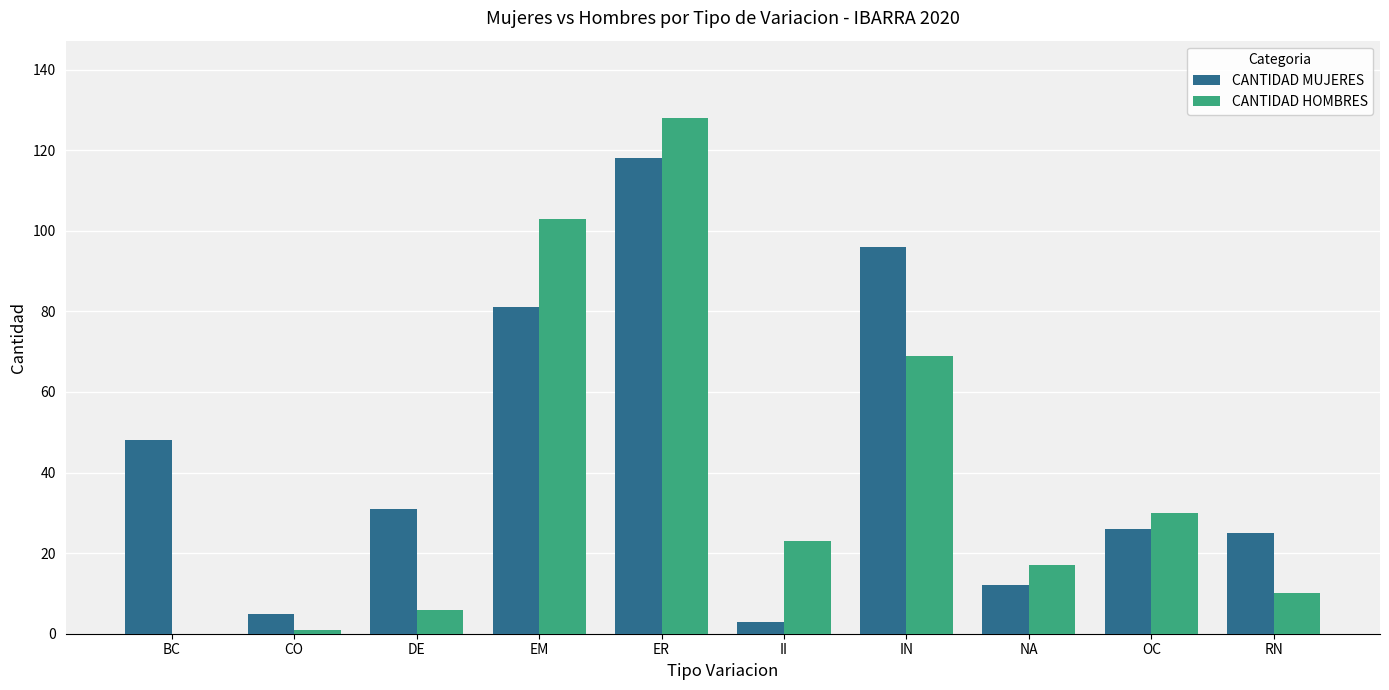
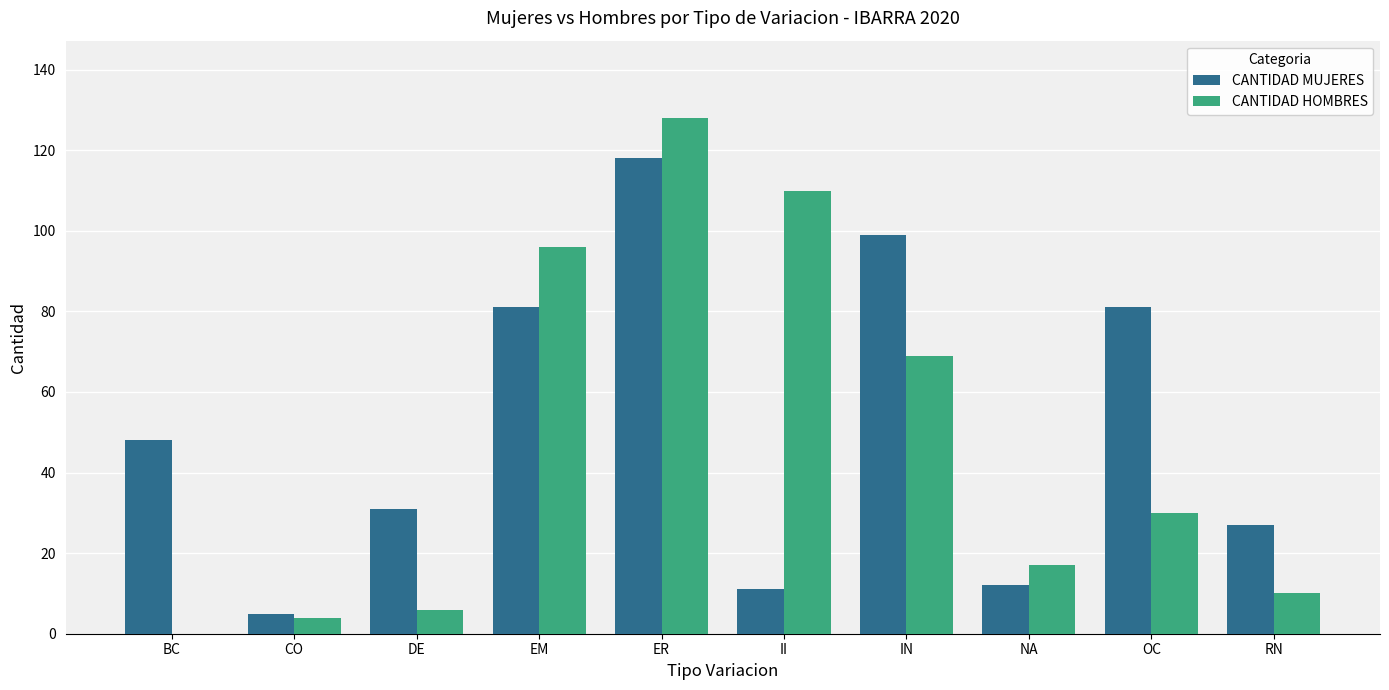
  {
    "CANTIDAD MUJERES": {
      "BC": 48,
      "CO": 5,
      "DE": 31,
      "EM": 81,
      "ER": 118,
-     "II": 3,
-     "IN": 96,
+     "II": 11,
+     "IN": 99,
      "NA": 12,
-     "OC": 26,
-     "RN": 25
+     "OC": 81,
+     "RN": 27
    },
    "CANTIDAD HOMBRES": {
      "BC": 0,
-     "CO": 1,
+     "CO": 4,
      "DE": 6,
-     "EM": 103,
+     "EM": 96,
      "ER": 128,
-     "II": 23,
+     "II": 110,
      "IN": 69,
      "NA": 17,
      "OC": 30,
      "RN": 10
    }
  }
